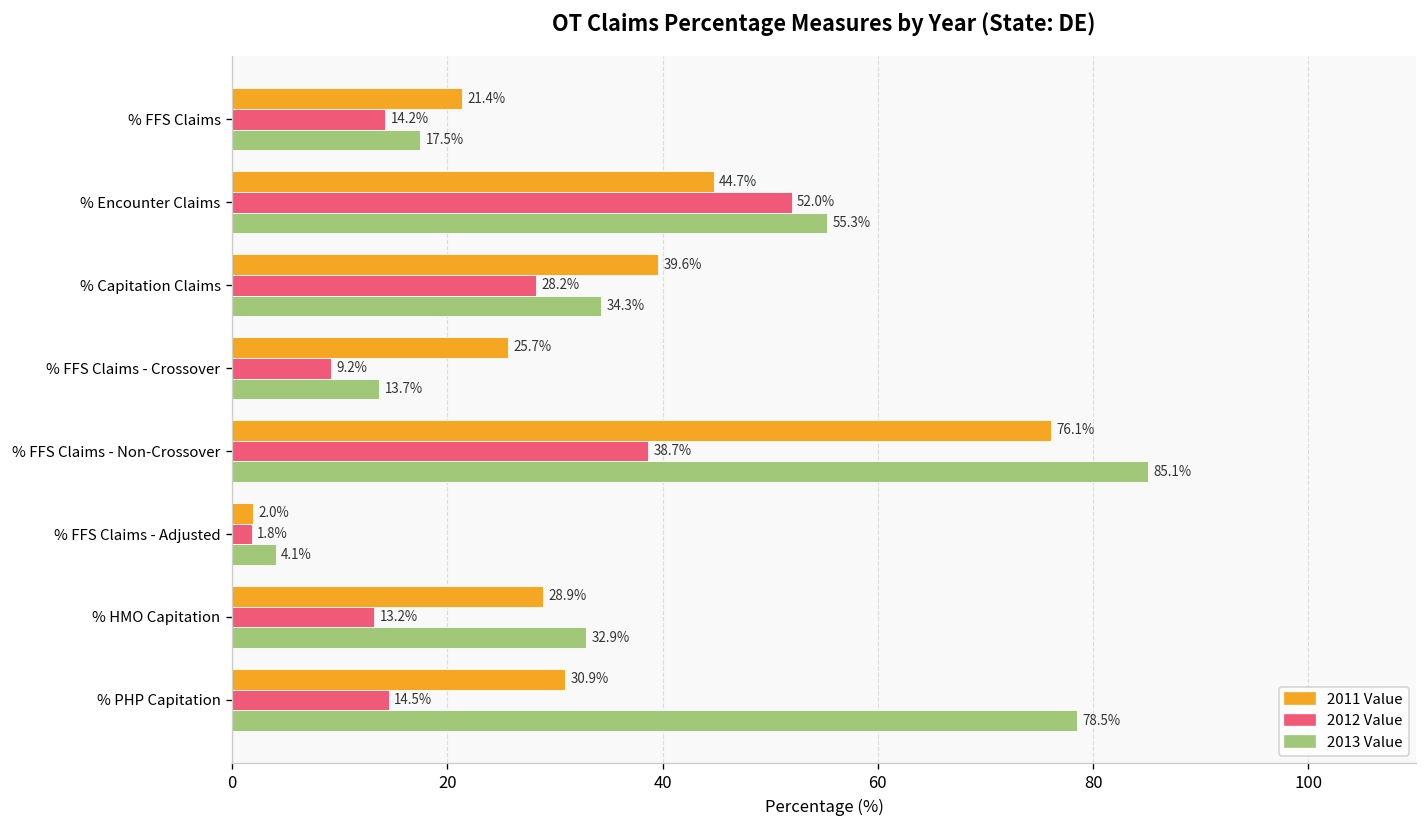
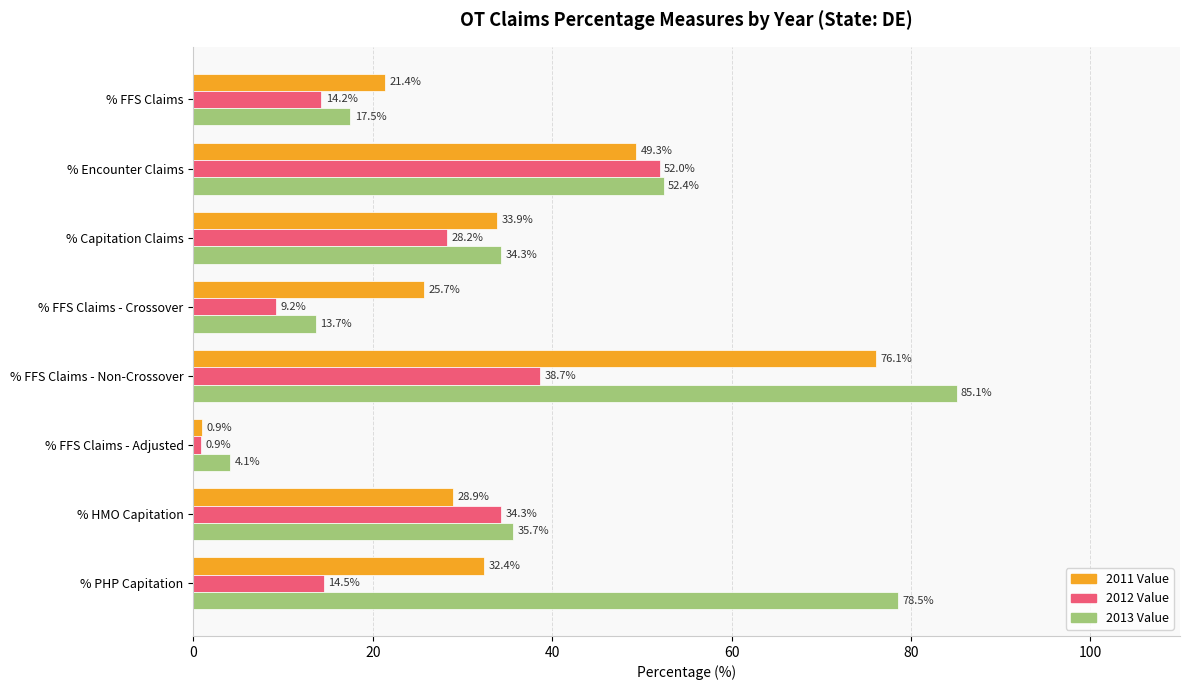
  {
    "2011 Value": {
      "% FFS Claims": "21.4%",
-     "% Encounter Claims": "44.7%",
-     "% Capitation Claims": "39.6%",
+     "% Encounter Claims": "49.3%",
+     "% Capitation Claims": "33.9%",
      "% FFS Claims - Crossover": "25.7%",
      "% FFS Claims - Non-Crossover": "76.1%",
-     "% FFS Claims - Adjusted": "2.0%",
+     "% FFS Claims - Adjusted": "0.9%",
      "% HMO Capitation": "28.9%",
-     "% PHP Capitation": "30.9%"
+     "% PHP Capitation": "32.4%"
    },
    "2012 Value": {
      "% FFS Claims": "14.2%",
      "% Encounter Claims": "52.0%",
      "% Capitation Claims": "28.2%",
      "% FFS Claims - Crossover": "9.2%",
      "% FFS Claims - Non-Crossover": "38.7%",
-     "% FFS Claims - Adjusted": "1.8%",
-     "% HMO Capitation": "13.2%",
+     "% FFS Claims - Adjusted": "0.9%",
+     "% HMO Capitation": "34.3%",
      "% PHP Capitation": "14.5%"
    },
    "2013 Value": {
      "% FFS Claims": "17.5%",
-     "% Encounter Claims": "55.3%",
+     "% Encounter Claims": "52.4%",
      "% Capitation Claims": "34.3%",
      "% FFS Claims - Crossover": "13.7%",
      "% FFS Claims - Non-Crossover": "85.1%",
      "% FFS Claims - Adjusted": "4.1%",
-     "% HMO Capitation": "32.9%",
+     "% HMO Capitation": "35.7%",
      "% PHP Capitation": "78.5%"
    }
  }
